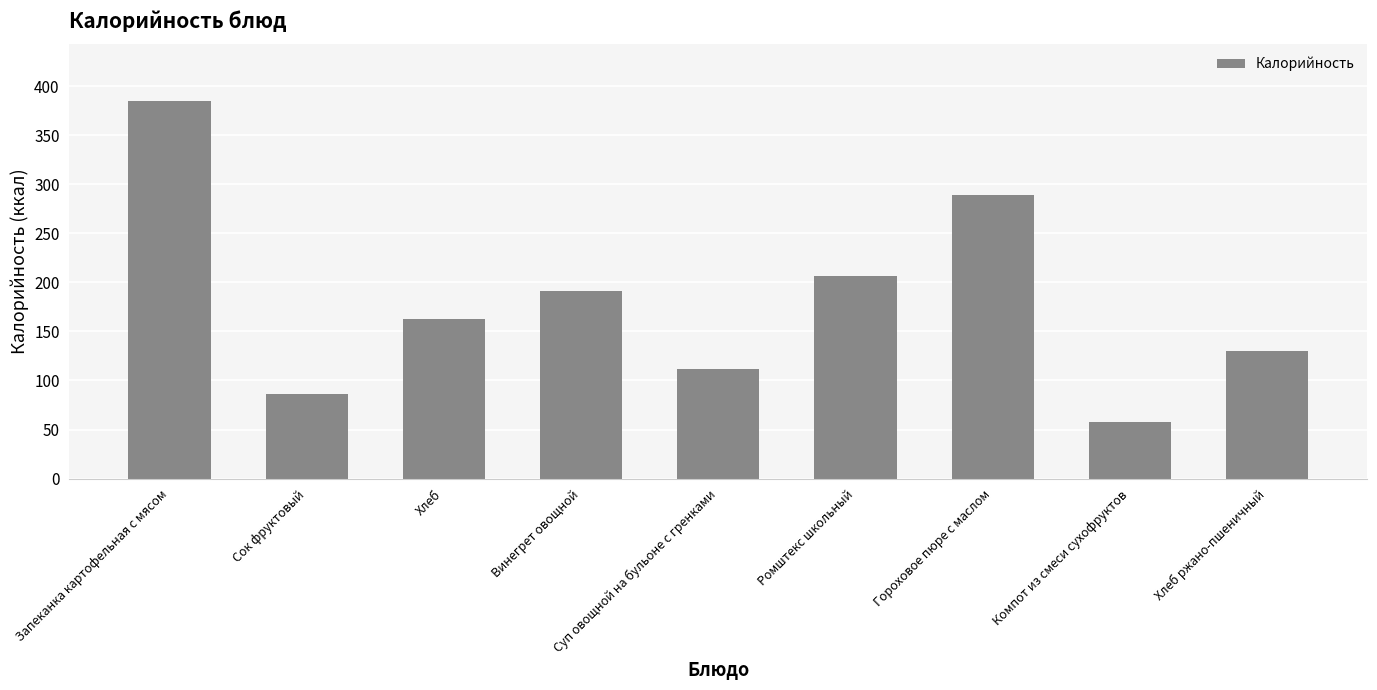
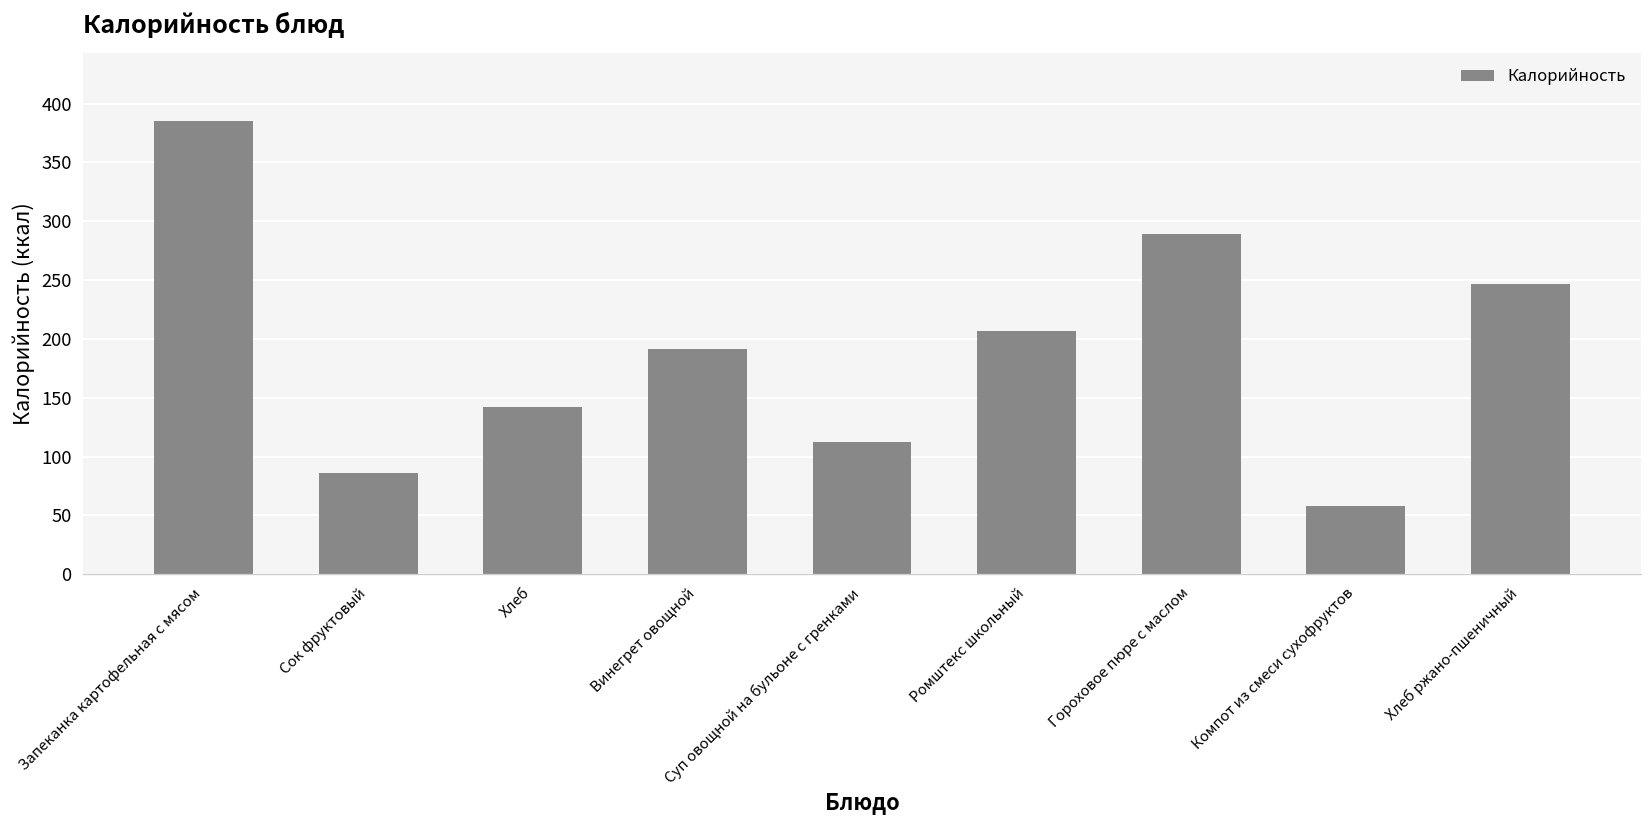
  {
    "Запеканка картофельная с мясом": 390,
    "Сок фруктовый": 90,
-   "Хлеб": 160,
+   "Хлеб": 140,
    "Винегрет овощной": 190,
    "Суп овощной на бульоне с гренками": 110,
    "Ромштекс школьный": 210,
    "Гороховое пюре с маслом": 290,
    "Компот из смеси сухофруктов": 60,
-   "Хлеб ржано-пшеничный": 130
+   "Хлеб ржано-пшеничный": 250
  }
